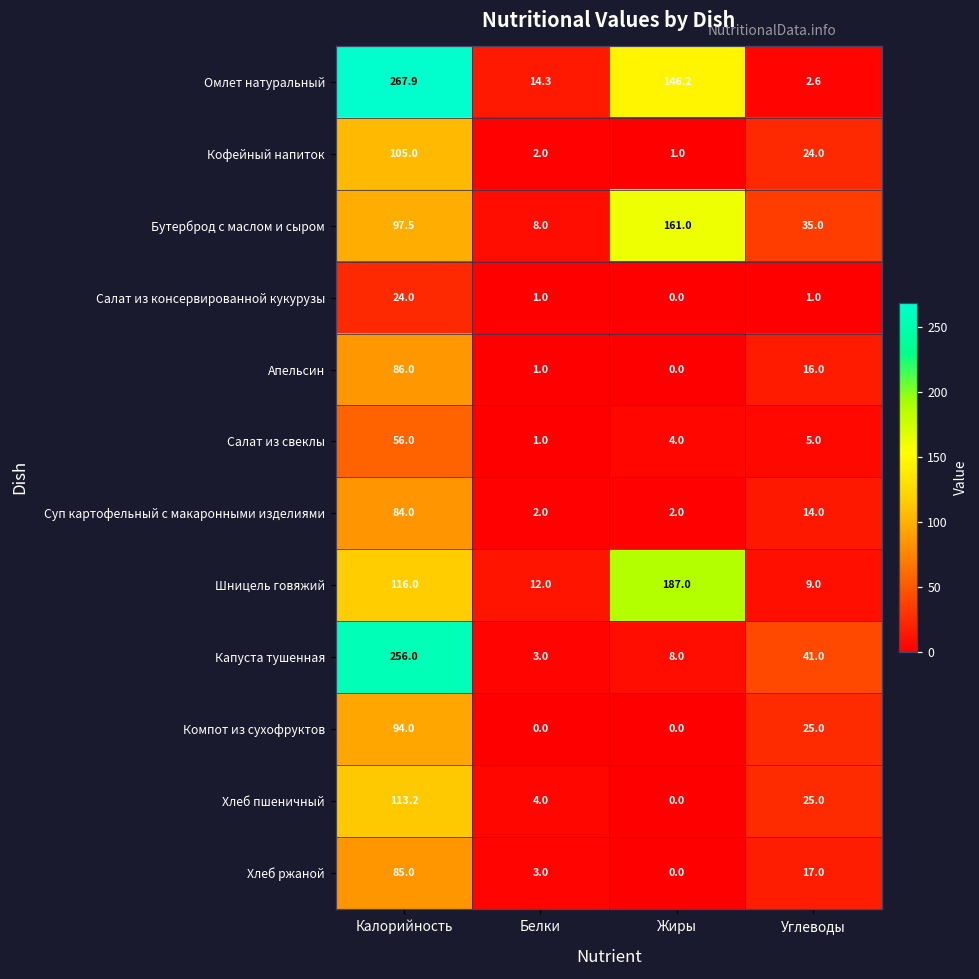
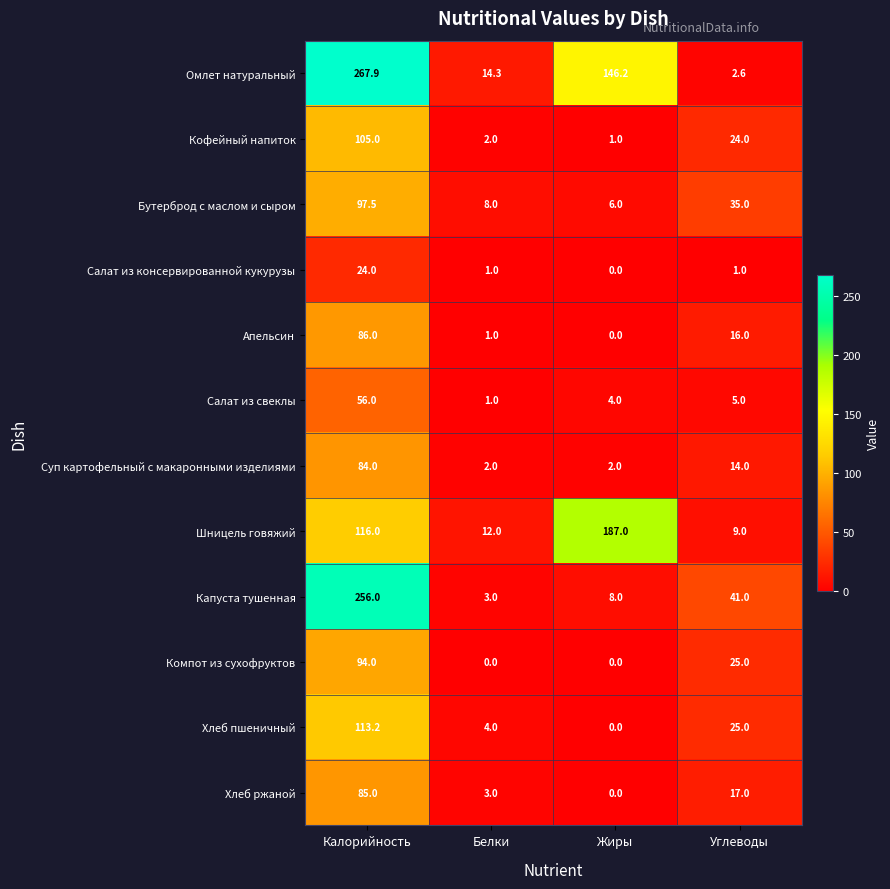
  {
    "Омлет натуральный": {
      "Калорийность": 267.9,
      "Белки": 14.3,
      "Жиры": 146.2,
      "Углеводы": 2.6
    },
    "Кофейный напиток": {
      "Калорийность": 105.0,
      "Белки": 2.0,
      "Жиры": 1.0,
      "Углеводы": 24.0
    },
    "Бутерброд с маслом и сыром": {
      "Калорийность": 97.5,
      "Белки": 8.0,
-     "Жиры": 161.0,
+     "Жиры": 6.0,
      "Углеводы": 35.0
    },
    "Салат из консервированной кукурузы": {
      "Калорийность": 24.0,
      "Белки": 1.0,
      "Жиры": 0.0,
      "Углеводы": 1.0
    },
    "Апельсин": {
      "Калорийность": 86.0,
      "Белки": 1.0,
      "Жиры": 0.0,
      "Углеводы": 16.0
    },
    "Салат из свеклы": {
      "Калорийность": 56.0,
      "Белки": 1.0,
      "Жиры": 4.0,
      "Углеводы": 5.0
    },
    "Суп картофельный с макаронными изделиями": {
      "Калорийность": 84.0,
      "Белки": 2.0,
      "Жиры": 2.0,
      "Углеводы": 14.0
    },
    "Шницель говяжий": {
      "Калорийность": 116.0,
      "Белки": 12.0,
      "Жиры": 187.0,
      "Углеводы": 9.0
    },
    "Капуста тушенная": {
      "Калорийность": 256.0,
      "Белки": 3.0,
      "Жиры": 8.0,
      "Углеводы": 41.0
    },
    "Компот из сухофруктов": {
      "Калорийность": 94.0,
      "Белки": 0.0,
      "Жиры": 0.0,
      "Углеводы": 25.0
    },
    "Хлеб пшеничный": {
      "Калорийность": 113.2,
      "Белки": 4.0,
      "Жиры": 0.0,
      "Углеводы": 25.0
    },
    "Хлеб ржаной": {
      "Калорийность": 85.0,
      "Белки": 3.0,
      "Жиры": 0.0,
      "Углеводы": 17.0
    }
  }
